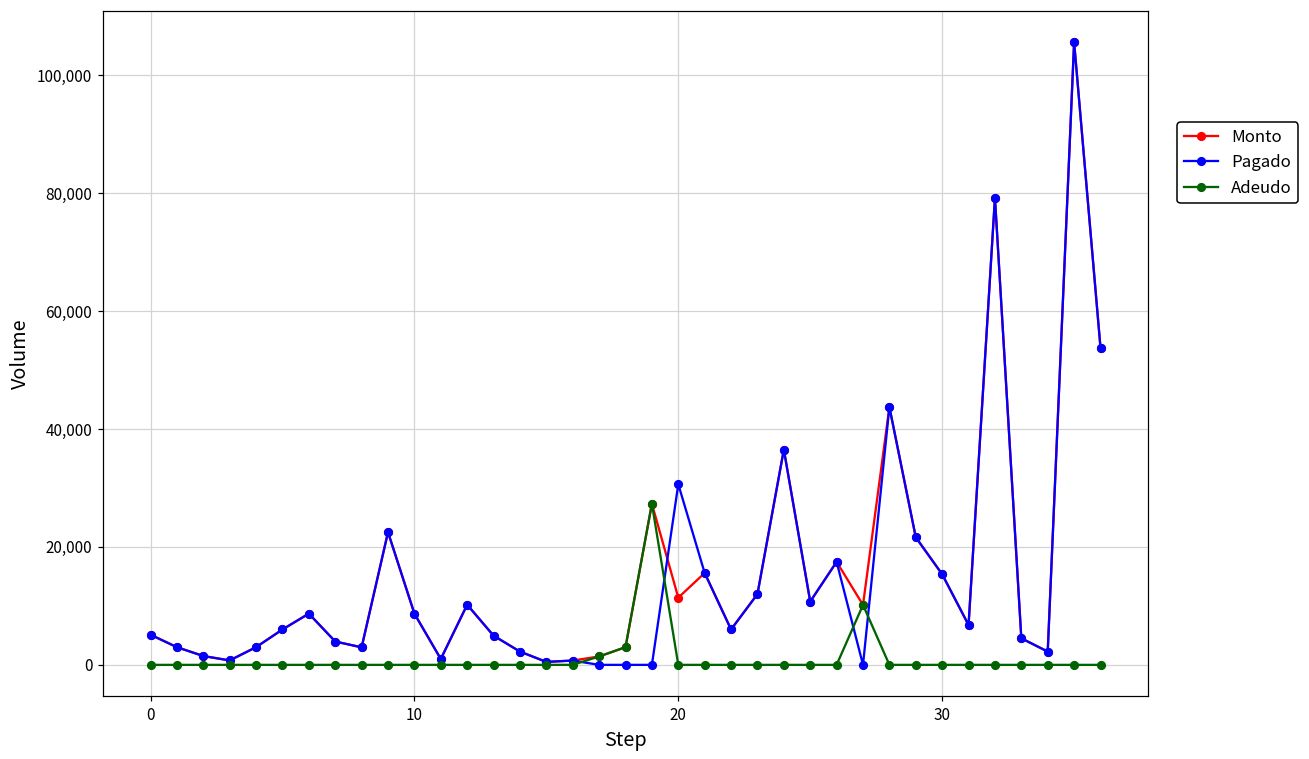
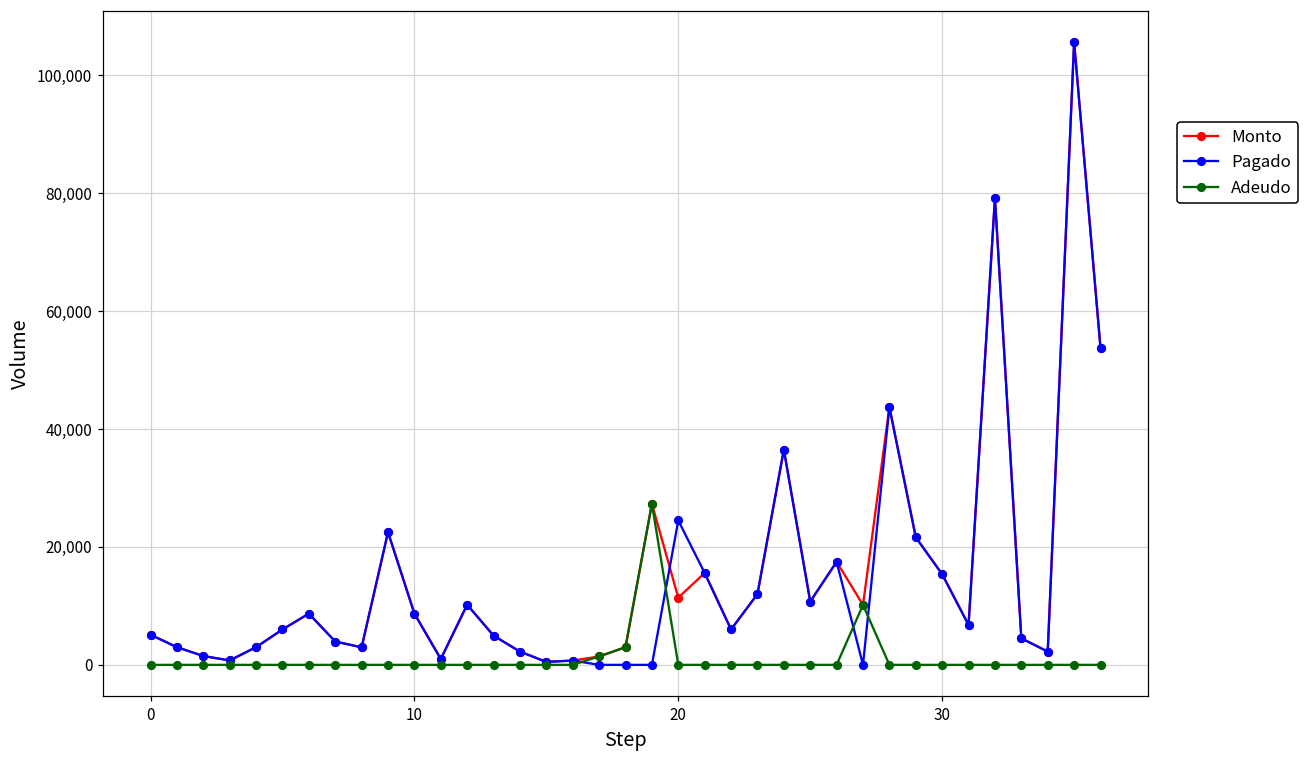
  {
    "Monto": {
      "20": "11,000"
    },
    "Pagado": {
-     "20": "31,000"
+     "20": "24,000"
    },
    "Adeudo": {
      "0": "0",
      "10": "0",
      "20": "0",
      "30": "0"
    }
  }
